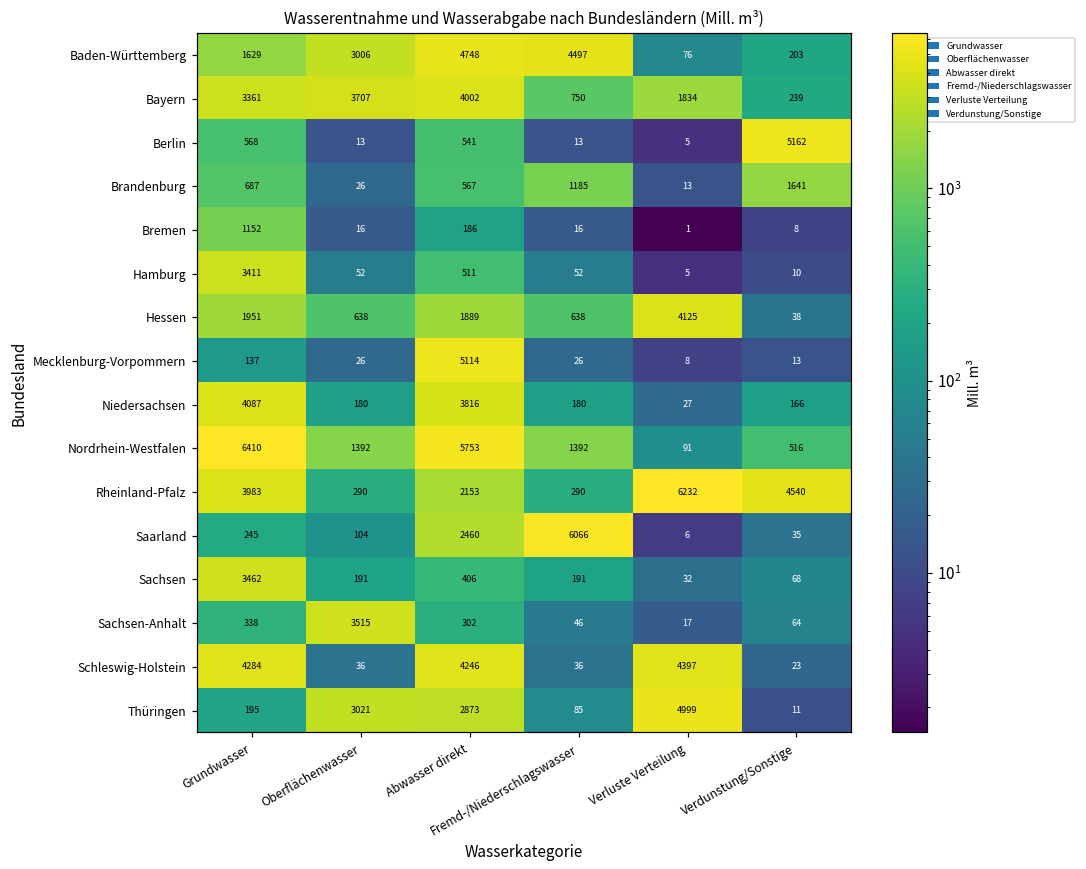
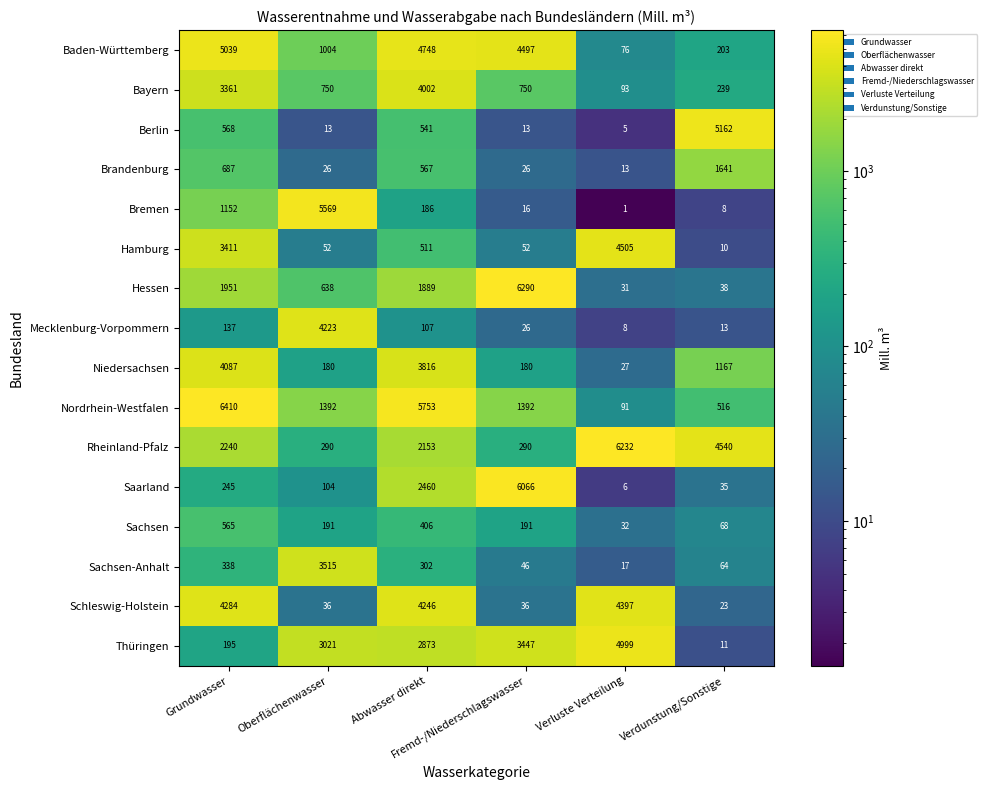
  {
    "Baden-Württemberg": {
-     "Grundwasser": 1629,
-     "Oberflächenwasser": 3006,
+     "Grundwasser": 5039,
+     "Oberflächenwasser": 1004,
      "Abwasser direkt": 4748,
      "Fremd-/Niederschlagswasser": 4497,
      "Verluste Verteilung": 76,
      "Verdunstung/Sonstige": 203
    },
    "Bayern": {
      "Grundwasser": 3361,
-     "Oberflächenwasser": 3707,
+     "Oberflächenwasser": 750,
      "Abwasser direkt": 4002,
      "Fremd-/Niederschlagswasser": 750,
-     "Verluste Verteilung": 1834,
+     "Verluste Verteilung": 93,
      "Verdunstung/Sonstige": 239
    },
    "Berlin": {
      "Grundwasser": 568,
      "Oberflächenwasser": 13,
      "Abwasser direkt": 541,
      "Fremd-/Niederschlagswasser": 13,
      "Verluste Verteilung": 5,
      "Verdunstung/Sonstige": 5162
    },
    "Brandenburg": {
      "Grundwasser": 687,
      "Oberflächenwasser": 26,
      "Abwasser direkt": 567,
-     "Fremd-/Niederschlagswasser": 1185,
+     "Fremd-/Niederschlagswasser": 26,
      "Verluste Verteilung": 13,
      "Verdunstung/Sonstige": 1641
    },
    "Bremen": {
      "Grundwasser": 1152,
-     "Oberflächenwasser": 16,
+     "Oberflächenwasser": 5569,
      "Abwasser direkt": 186,
      "Fremd-/Niederschlagswasser": 16,
      "Verluste Verteilung": 1,
      "Verdunstung/Sonstige": 8
    },
    "Hamburg": {
      "Grundwasser": 3411,
      "Oberflächenwasser": 52,
      "Abwasser direkt": 511,
      "Fremd-/Niederschlagswasser": 52,
-     "Verluste Verteilung": 5,
+     "Verluste Verteilung": 4505,
      "Verdunstung/Sonstige": 10
    },
    "Hessen": {
      "Grundwasser": 1951,
      "Oberflächenwasser": 638,
      "Abwasser direkt": 1889,
-     "Fremd-/Niederschlagswasser": 638,
-     "Verluste Verteilung": 4125,
+     "Fremd-/Niederschlagswasser": 6290,
+     "Verluste Verteilung": 31,
      "Verdunstung/Sonstige": 38
    },
    "Mecklenburg-Vorpommern": {
      "Grundwasser": 137,
-     "Oberflächenwasser": 26,
-     "Abwasser direkt": 5114,
+     "Oberflächenwasser": 4223,
+     "Abwasser direkt": 107,
      "Fremd-/Niederschlagswasser": 26,
      "Verluste Verteilung": 8,
      "Verdunstung/Sonstige": 13
    },
    "Niedersachsen": {
      "Grundwasser": 4087,
      "Oberflächenwasser": 180,
      "Abwasser direkt": 3816,
      "Fremd-/Niederschlagswasser": 180,
      "Verluste Verteilung": 27,
-     "Verdunstung/Sonstige": 166
+     "Verdunstung/Sonstige": 1167
    },
    "Nordrhein-Westfalen": {
      "Grundwasser": 6410,
      "Oberflächenwasser": 1392,
      "Abwasser direkt": 5753,
      "Fremd-/Niederschlagswasser": 1392,
      "Verluste Verteilung": 91,
      "Verdunstung/Sonstige": 516
    },
    "Rheinland-Pfalz": {
-     "Grundwasser": 3983,
+     "Grundwasser": 2240,
      "Oberflächenwasser": 290,
      "Abwasser direkt": 2153,
      "Fremd-/Niederschlagswasser": 290,
      "Verluste Verteilung": 6232,
      "Verdunstung/Sonstige": 4540
    },
    "Saarland": {
      "Grundwasser": 245,
      "Oberflächenwasser": 104,
      "Abwasser direkt": 2460,
      "Fremd-/Niederschlagswasser": 6066,
      "Verluste Verteilung": 6,
      "Verdunstung/Sonstige": 35
    },
    "Sachsen": {
-     "Grundwasser": 3462,
+     "Grundwasser": 565,
      "Oberflächenwasser": 191,
      "Abwasser direkt": 406,
      "Fremd-/Niederschlagswasser": 191,
      "Verluste Verteilung": 32,
      "Verdunstung/Sonstige": 68
    },
    "Sachsen-Anhalt": {
      "Grundwasser": 338,
      "Oberflächenwasser": 3515,
      "Abwasser direkt": 302,
      "Fremd-/Niederschlagswasser": 46,
      "Verluste Verteilung": 17,
      "Verdunstung/Sonstige": 64
    },
    "Schleswig-Holstein": {
      "Grundwasser": 4284,
      "Oberflächenwasser": 36,
      "Abwasser direkt": 4246,
      "Fremd-/Niederschlagswasser": 36,
      "Verluste Verteilung": 4397,
      "Verdunstung/Sonstige": 23
    },
    "Thüringen": {
      "Grundwasser": 195,
      "Oberflächenwasser": 3021,
      "Abwasser direkt": 2873,
-     "Fremd-/Niederschlagswasser": 85,
+     "Fremd-/Niederschlagswasser": 3447,
      "Verluste Verteilung": 4999,
      "Verdunstung/Sonstige": 11
    }
  }
